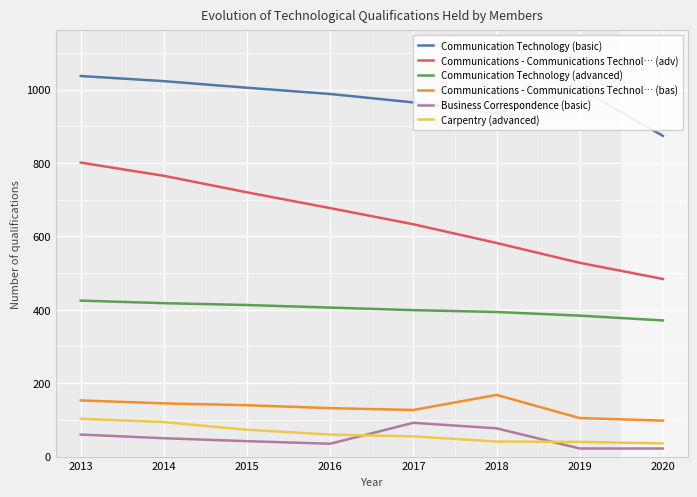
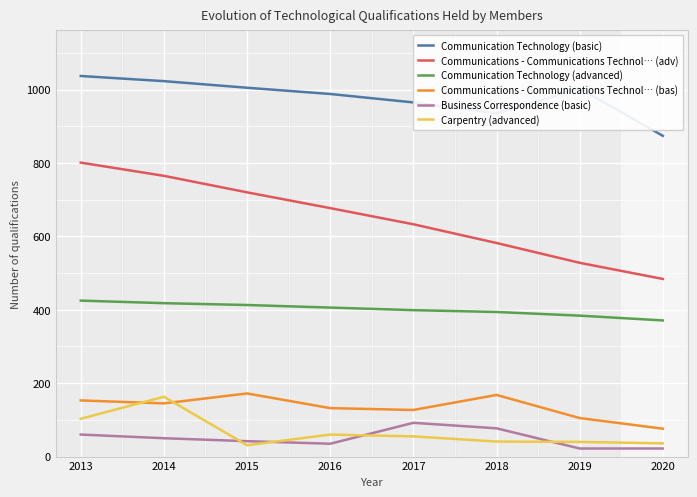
  {
    "Communication Technology (basic)": {
      "2013": 1040,
      "2014": 1020,
      "2015": 1010,
      "2016": 990,
      "2020": 870
    },
    "Communications - Communications Technol… (adv)": {
      "2013": 800,
      "2014": 770,
      "2015": 720,
      "2016": 680,
      "2017": 630,
      "2018": 580,
      "2019": 530,
      "2020": 480
    },
    "Communication Technology (advanced)": {
      "2013": 430,
      "2014": 420,
      "2015": 410,
      "2016": 410,
      "2017": 400,
      "2018": 390,
      "2019": 380,
      "2020": 370
    },
    "Communications - Communications Technol… (bas)": {
      "2013": 150,
      "2014": 150,
-     "2015": 140,
+     "2015": 170,
      "2016": 130,
      "2017": 130,
      "2018": 170,
      "2019": 110,
-     "2020": 100
+     "2020": 80
    },
    "Business Correspondence (basic)": {
      "2013": 60,
      "2014": 50,
      "2015": 40,
      "2016": 40,
      "2017": 90,
      "2018": 80,
      "2019": 20,
      "2020": 20
    },
    "Carpentry (advanced)": {
      "2013": 100,
-     "2014": 90,
-     "2015": 70,
+     "2014": 160,
+     "2015": 30,
      "2016": 60,
      "2017": 60,
      "2018": 40,
      "2019": 40,
      "2020": 40
    }
  }
